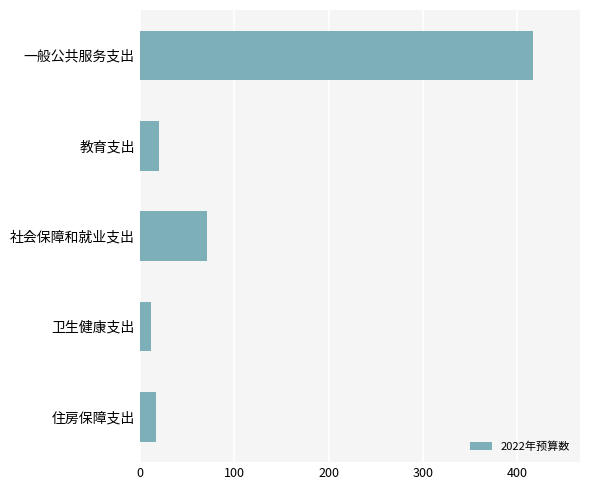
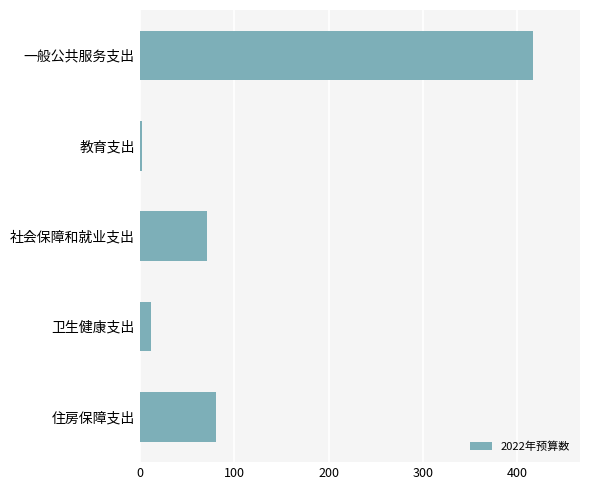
  {
    "一般公共服务支出": 420,
-   "教育支出": 20,
+   "教育支出": 0,
    "社会保障和就业支出": 70,
    "卫生健康支出": 10,
-   "住房保障支出": 20
+   "住房保障支出": 80
  }
